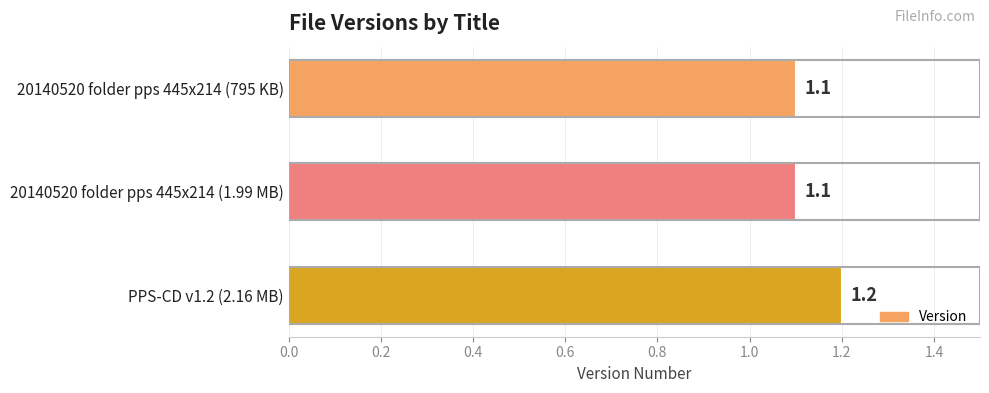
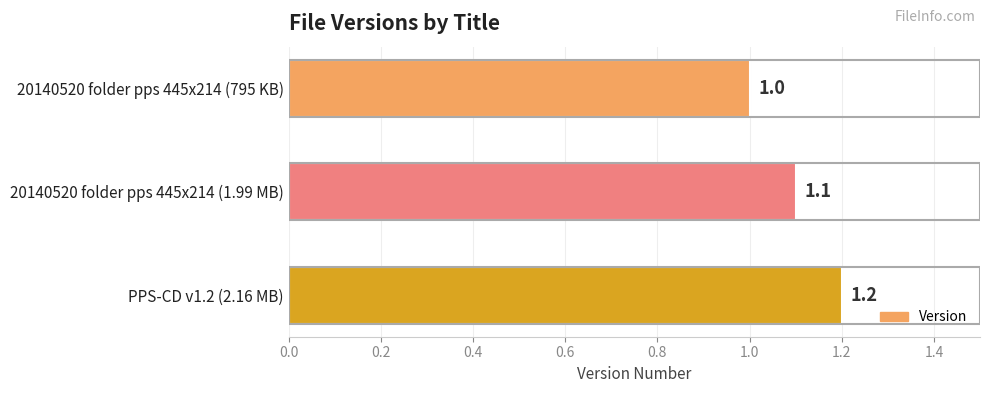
  {
-   "20140520 folder pps 445x214 (795 KB)": 1.1,
+   "20140520 folder pps 445x214 (795 KB)": 1.0,
    "20140520 folder pps 445x214 (1.99 MB)": 1.1,
    "PPS-CD v1.2 (2.16 MB)": 1.2
  }
